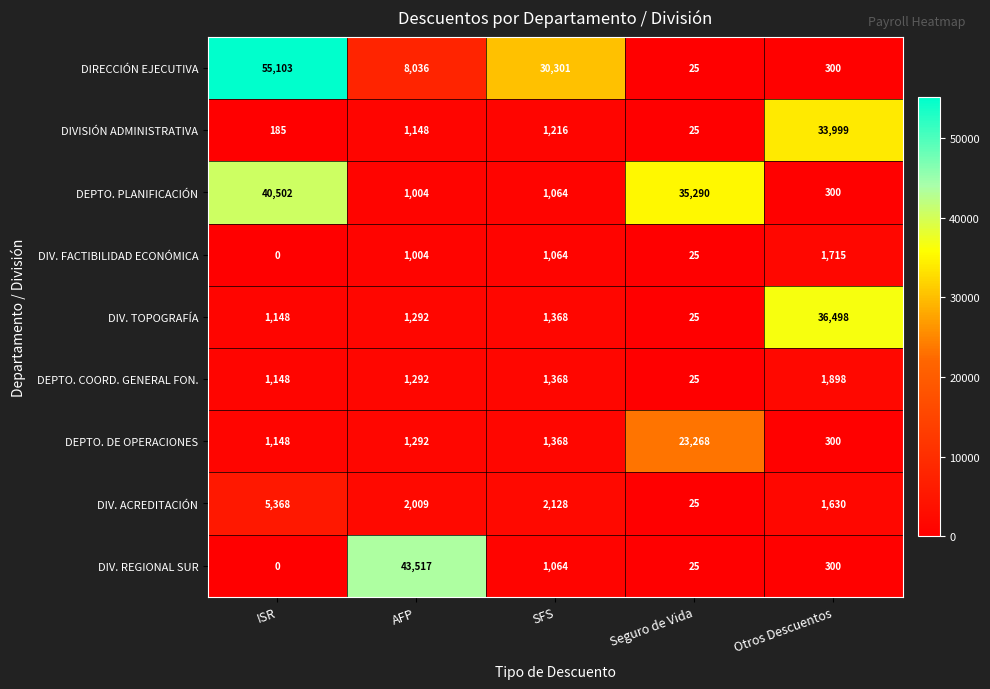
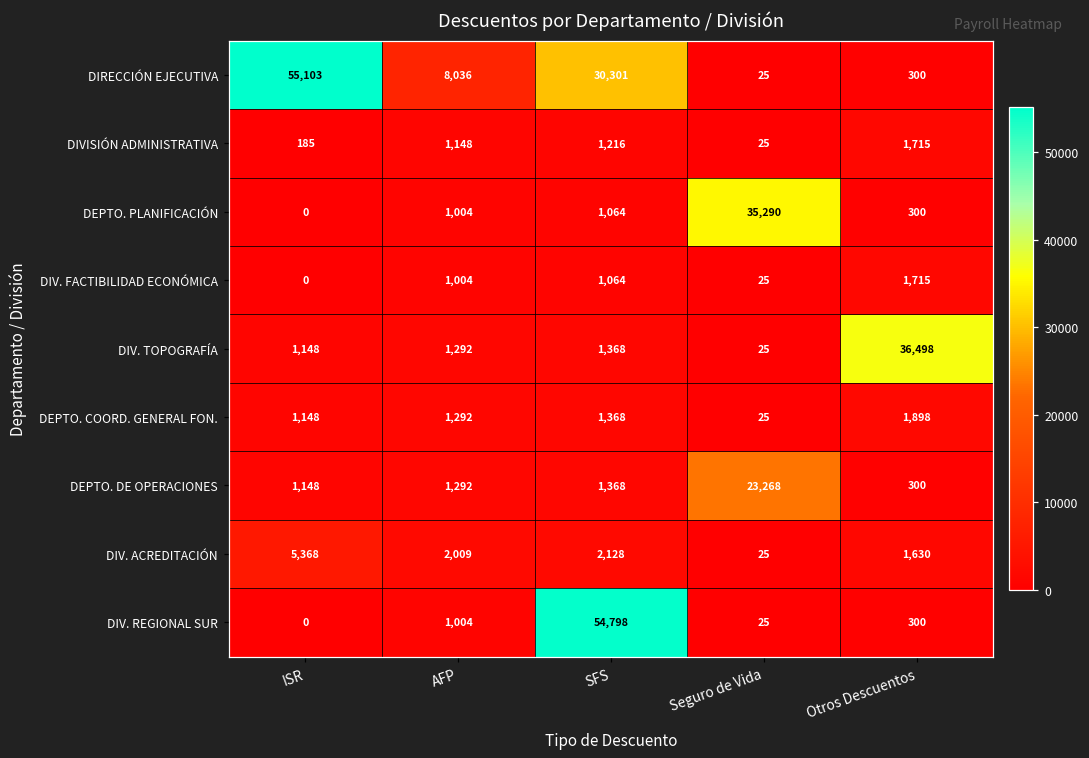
  {
    "DIRECCIÓN EJECUTIVA": {
      "ISR": "55,103",
      "AFP": "8,036",
      "SFS": "30,301",
      "Seguro de Vida": "25",
      "Otros Descuentos": "300"
    },
    "DIVISIÓN ADMINISTRATIVA": {
      "ISR": "185",
      "AFP": "1,148",
      "SFS": "1,216",
      "Seguro de Vida": "25",
-     "Otros Descuentos": "33,999"
+     "Otros Descuentos": "1,715"
    },
    "DEPTO. PLANIFICACIÓN": {
-     "ISR": "40,502",
+     "ISR": "0",
      "AFP": "1,004",
      "SFS": "1,064",
      "Seguro de Vida": "35,290",
      "Otros Descuentos": "300"
    },
    "DIV. FACTIBILIDAD ECONÓMICA": {
      "ISR": "0",
      "AFP": "1,004",
      "SFS": "1,064",
      "Seguro de Vida": "25",
      "Otros Descuentos": "1,715"
    },
    "DIV. TOPOGRAFÍA": {
      "ISR": "1,148",
      "AFP": "1,292",
      "SFS": "1,368",
      "Seguro de Vida": "25",
      "Otros Descuentos": "36,498"
    },
    "DEPTO. COORD. GENERAL FON.": {
      "ISR": "1,148",
      "AFP": "1,292",
      "SFS": "1,368",
      "Seguro de Vida": "25",
      "Otros Descuentos": "1,898"
    },
    "DEPTO. DE OPERACIONES": {
      "ISR": "1,148",
      "AFP": "1,292",
      "SFS": "1,368",
      "Seguro de Vida": "23,268",
      "Otros Descuentos": "300"
    },
    "DIV. ACREDITACIÓN": {
      "ISR": "5,368",
      "AFP": "2,009",
      "SFS": "2,128",
      "Seguro de Vida": "25",
      "Otros Descuentos": "1,630"
    },
    "DIV. REGIONAL SUR": {
      "ISR": "0",
-     "AFP": "43,517",
-     "SFS": "1,064",
+     "AFP": "1,004",
+     "SFS": "54,798",
      "Seguro de Vida": "25",
      "Otros Descuentos": "300"
    }
  }
